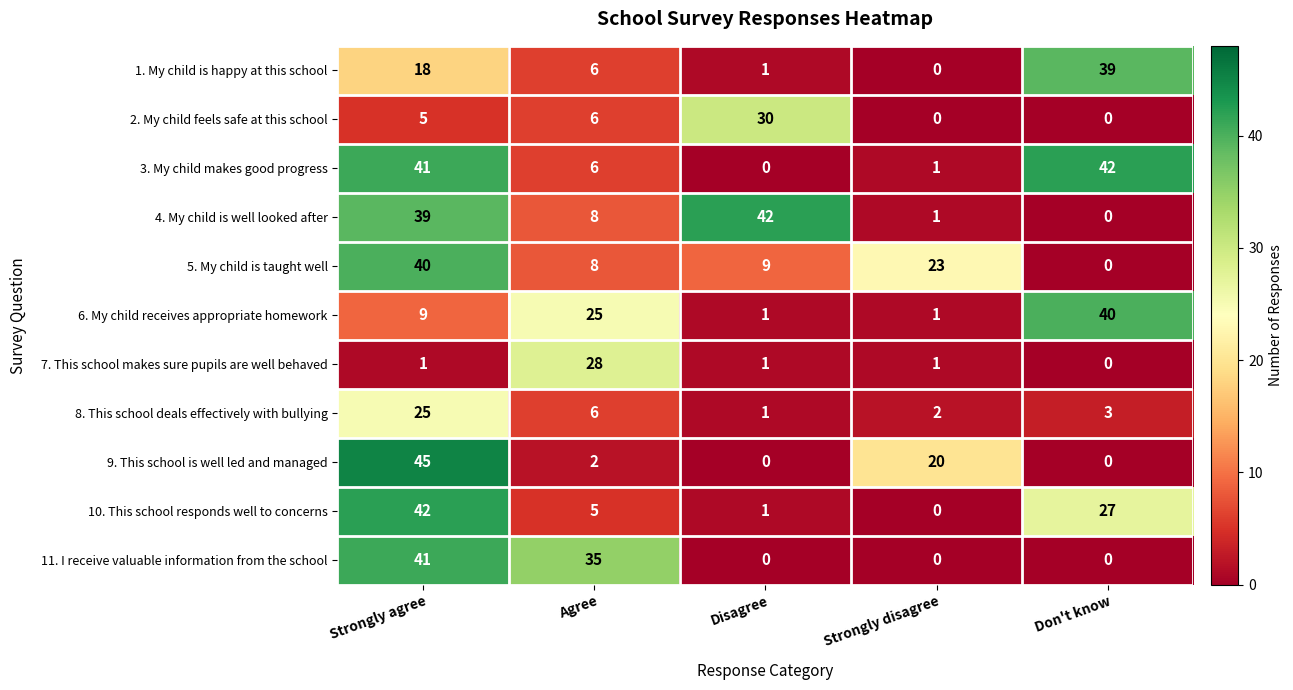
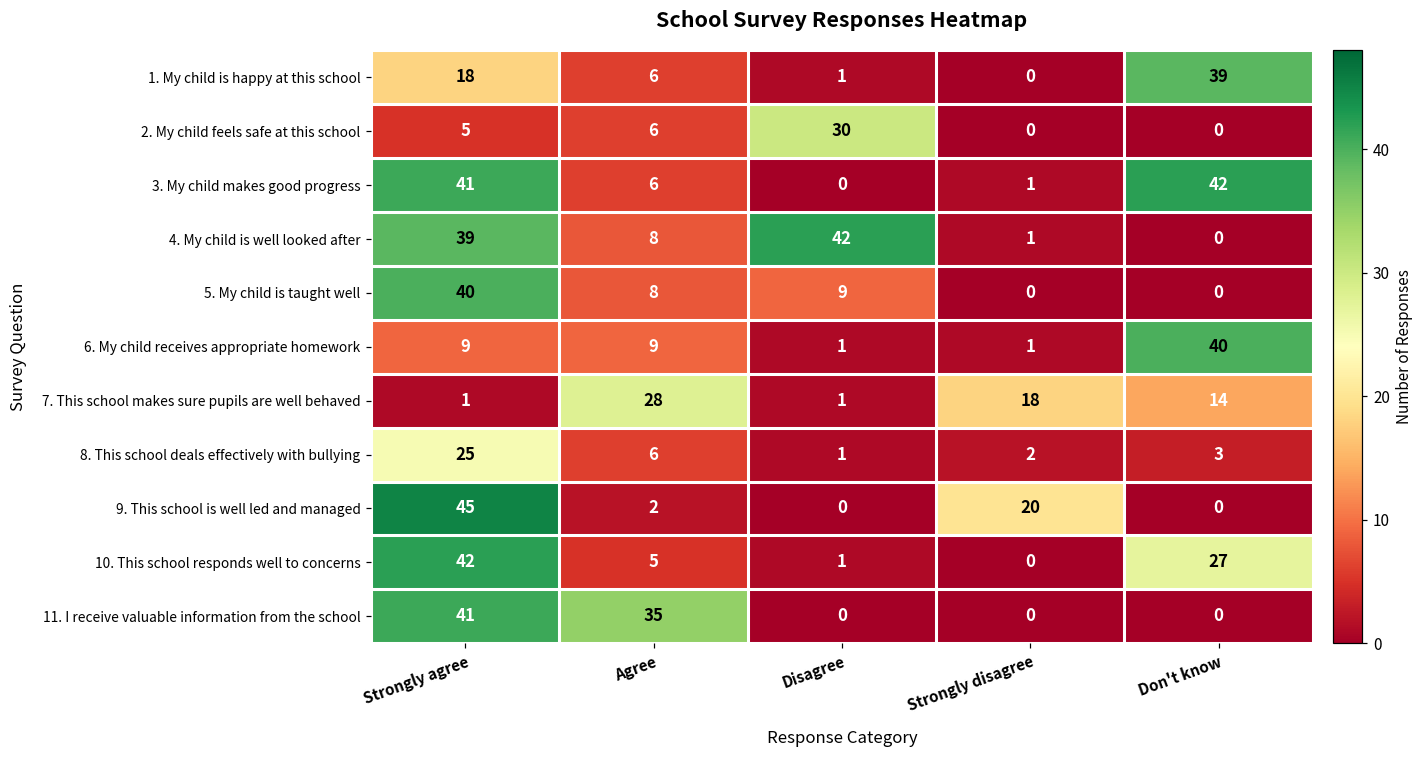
  {
    "1. My child is happy at this school": {
      "Strongly agree": 18,
      "Agree": 6,
      "Disagree": 1,
      "Strongly disagree": 0,
      "Don't know": 39
    },
    "2. My child feels safe at this school": {
      "Strongly agree": 5,
      "Agree": 6,
      "Disagree": 30,
      "Strongly disagree": 0,
      "Don't know": 0
    },
    "3. My child makes good progress": {
      "Strongly agree": 41,
      "Agree": 6,
      "Disagree": 0,
      "Strongly disagree": 1,
      "Don't know": 42
    },
    "4. My child is well looked after": {
      "Strongly agree": 39,
      "Agree": 8,
      "Disagree": 42,
      "Strongly disagree": 1,
      "Don't know": 0
    },
    "5. My child is taught well": {
      "Strongly agree": 40,
      "Agree": 8,
      "Disagree": 9,
-     "Strongly disagree": 23,
+     "Strongly disagree": 0,
      "Don't know": 0
    },
    "6. My child receives appropriate homework": {
      "Strongly agree": 9,
-     "Agree": 25,
+     "Agree": 9,
      "Disagree": 1,
      "Strongly disagree": 1,
      "Don't know": 40
    },
    "7. This school makes sure pupils are well behaved": {
      "Strongly agree": 1,
      "Agree": 28,
      "Disagree": 1,
-     "Strongly disagree": 1,
-     "Don't know": 0
+     "Strongly disagree": 18,
+     "Don't know": 14
    },
    "8. This school deals effectively with bullying": {
      "Strongly agree": 25,
      "Agree": 6,
      "Disagree": 1,
      "Strongly disagree": 2,
      "Don't know": 3
    },
    "9. This school is well led and managed": {
      "Strongly agree": 45,
      "Agree": 2,
      "Disagree": 0,
      "Strongly disagree": 20,
      "Don't know": 0
    },
    "10. This school responds well to concerns": {
      "Strongly agree": 42,
      "Agree": 5,
      "Disagree": 1,
      "Strongly disagree": 0,
      "Don't know": 27
    },
    "11. I receive valuable information from the school": {
      "Strongly agree": 41,
      "Agree": 35,
      "Disagree": 0,
      "Strongly disagree": 0,
      "Don't know": 0
    }
  }
